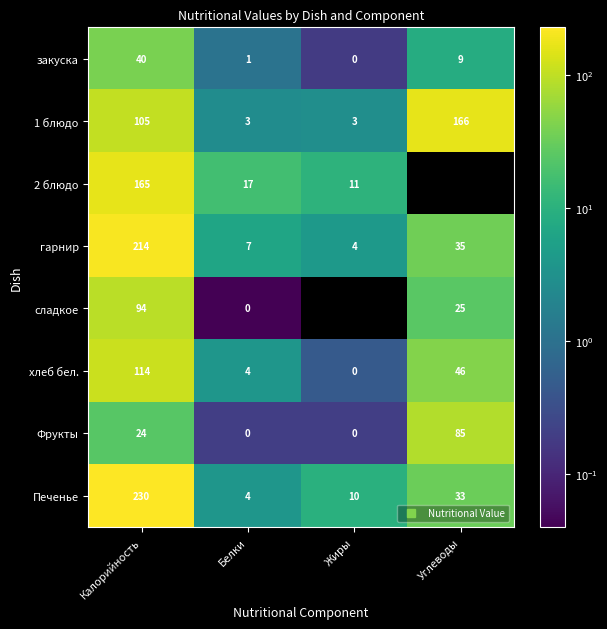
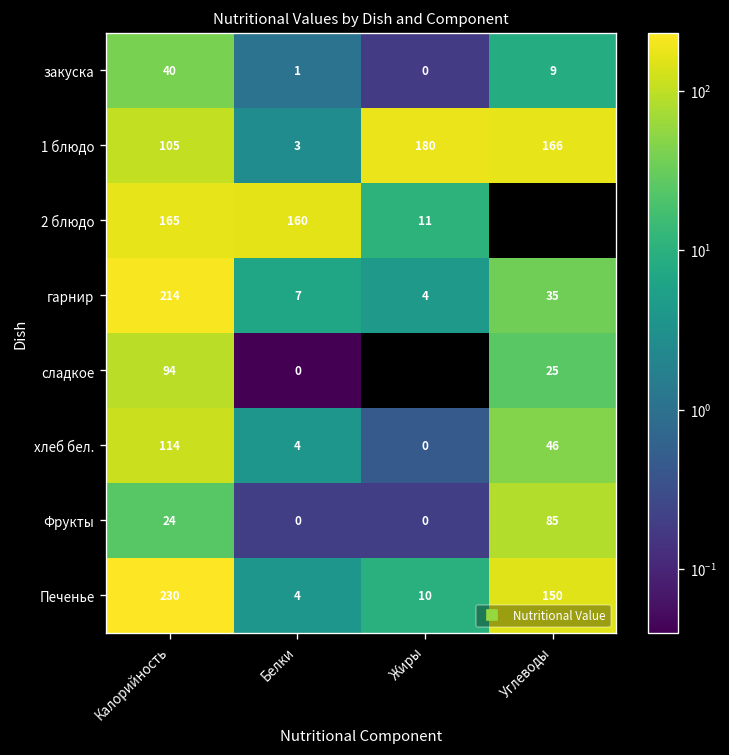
  {
    "закуска": {
      "Калорийность": 40,
      "Белки": 1,
      "Жиры": 0,
      "Углеводы": 9
    },
    "1 блюдо": {
      "Калорийность": 105,
      "Белки": 3,
-     "Жиры": 3,
+     "Жиры": 180,
      "Углеводы": 166
    },
    "2 блюдо": {
      "Калорийность": 165,
-     "Белки": 17,
+     "Белки": 160,
      "Жиры": 11
    },
    "гарнир": {
      "Калорийность": 214,
      "Белки": 7,
      "Жиры": 4,
      "Углеводы": 35
    },
    "сладкое": {
      "Калорийность": 94,
      "Белки": 0,
      "Углеводы": 25
    },
    "хлеб бел.": {
      "Калорийность": 114,
      "Белки": 4,
      "Жиры": 0,
      "Углеводы": 46
    },
    "Фрукты": {
      "Калорийность": 24,
      "Белки": 0,
      "Жиры": 0,
      "Углеводы": 85
    },
    "Печенье": {
      "Калорийность": 230,
      "Белки": 4,
      "Жиры": 10,
-     "Углеводы": 33
+     "Углеводы": 150
    }
  }
